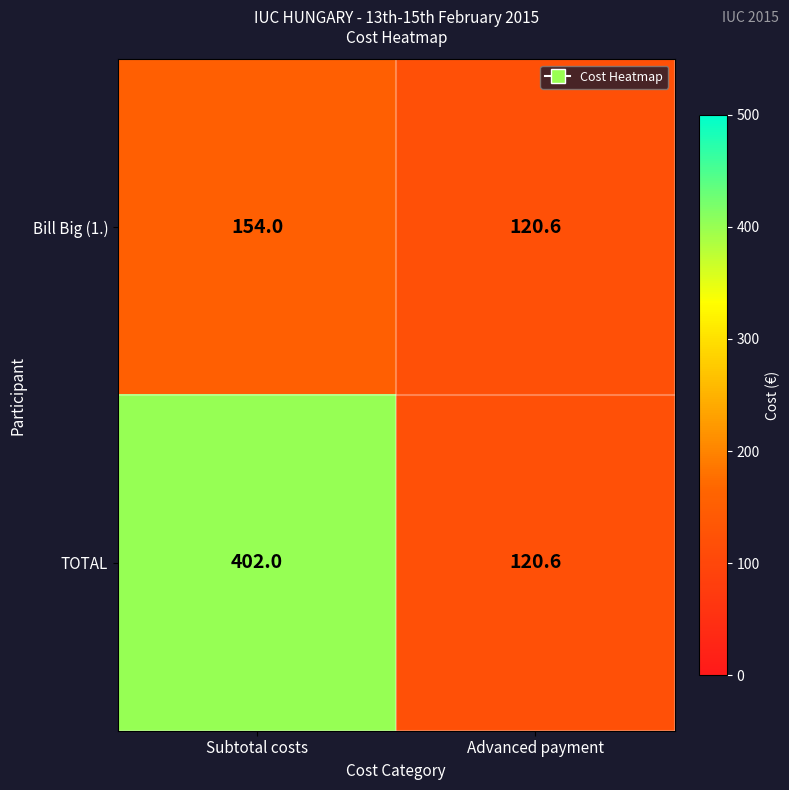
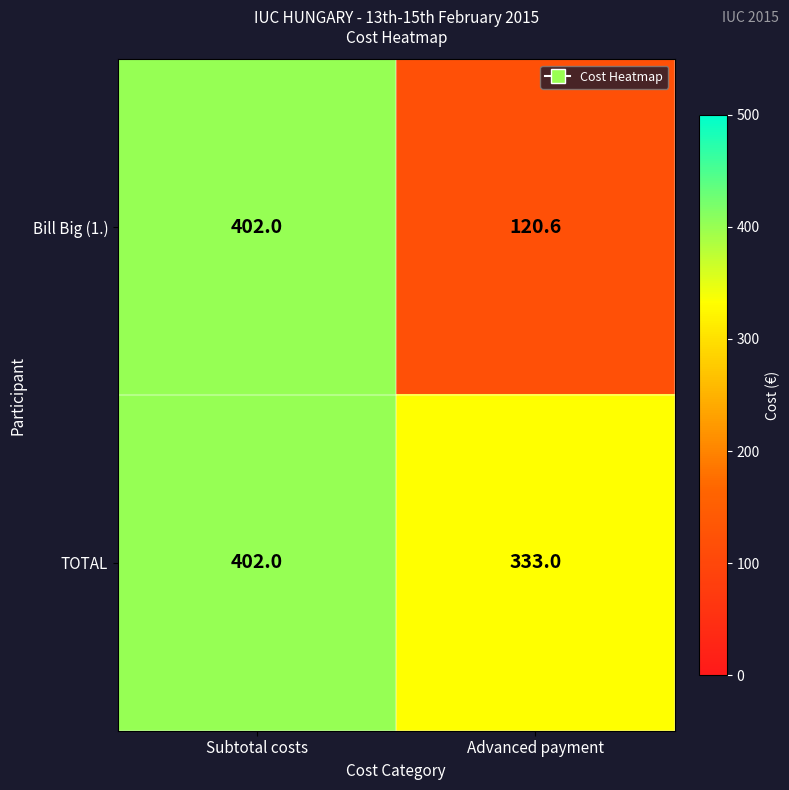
  {
    "Bill Big (1.)": {
-     "Subtotal costs": 154.0,
+     "Subtotal costs": 402.0,
      "Advanced payment": 120.6
    },
    "TOTAL": {
      "Subtotal costs": 402.0,
-     "Advanced payment": 120.6
+     "Advanced payment": 333.0
    }
  }
